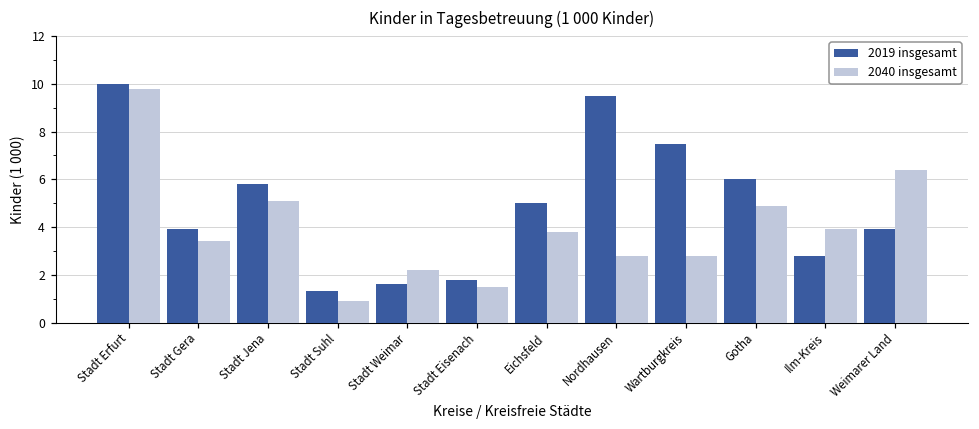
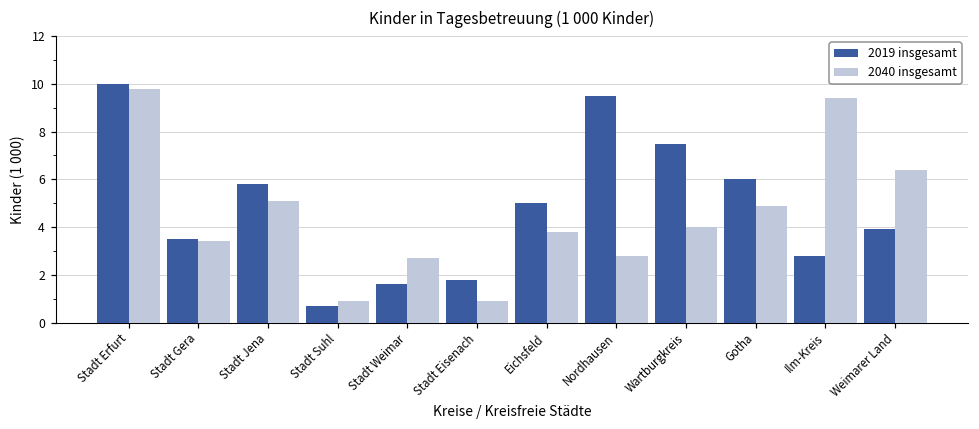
  {
    "2019 insgesamt": {
      "Stadt Erfurt": 10.0,
-     "Stadt Gera": 3.9,
+     "Stadt Gera": 3.5,
      "Stadt Jena": 5.8,
-     "Stadt Suhl": 1.3,
+     "Stadt Suhl": 0.7,
      "Stadt Weimar": 1.6,
      "Stadt Eisenach": 1.8,
      "Eichsfeld": 5.0,
      "Nordhausen": 9.5,
      "Wartburgkreis": 7.5,
      "Gotha": 6.0,
      "Ilm-Kreis": 2.8,
      "Weimarer Land": 3.9
    },
    "2040 insgesamt": {
      "Stadt Erfurt": 9.8,
      "Stadt Gera": 3.4,
      "Stadt Jena": 5.1,
      "Stadt Suhl": 0.9,
-     "Stadt Weimar": 2.2,
-     "Stadt Eisenach": 1.5,
+     "Stadt Weimar": 2.7,
+     "Stadt Eisenach": 0.9,
      "Eichsfeld": 3.8,
      "Nordhausen": 2.8,
-     "Wartburgkreis": 2.8,
+     "Wartburgkreis": 4.0,
      "Gotha": 4.9,
-     "Ilm-Kreis": 3.9,
+     "Ilm-Kreis": 9.4,
      "Weimarer Land": 6.4
    }
  }
